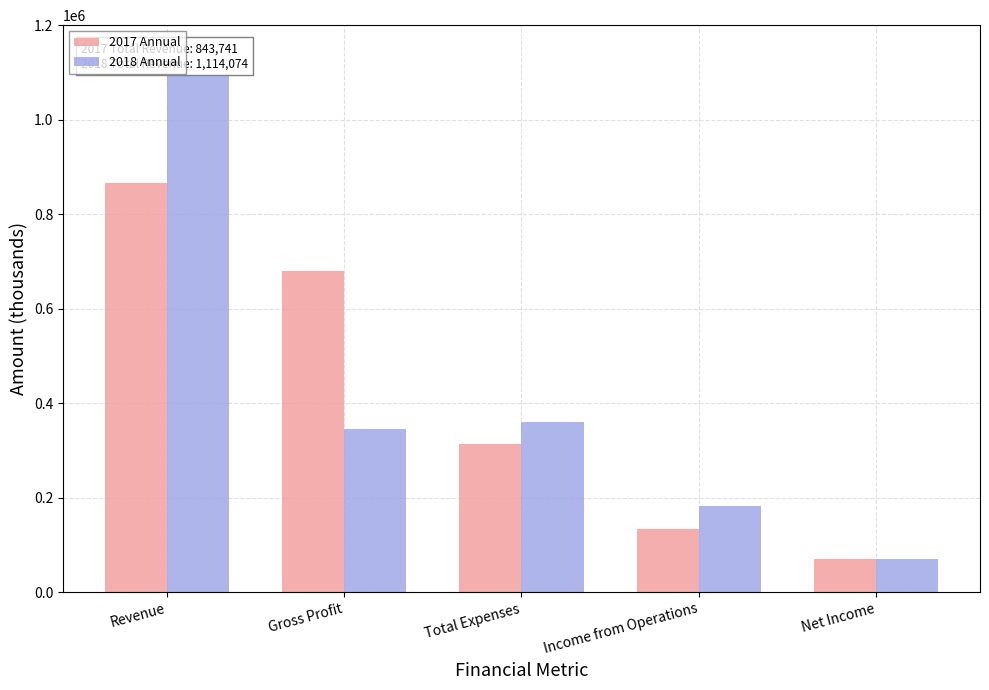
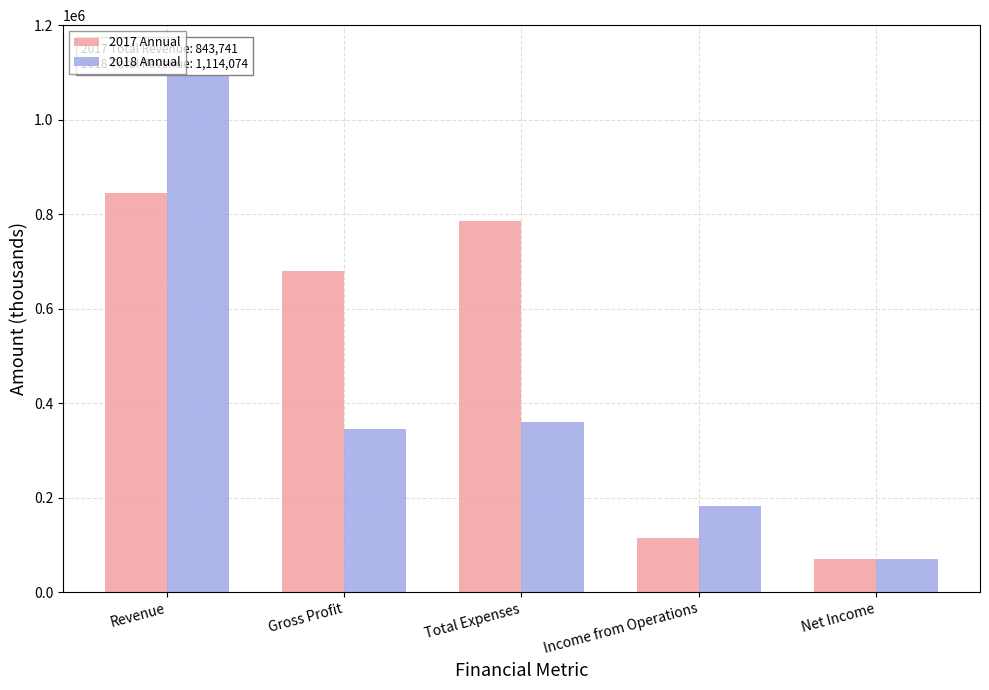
  {
    "2017 Annual": {
-     "Revenue": 870000,
+     "Revenue": 840000,
      "Gross Profit": 680000,
-     "Total Expenses": 310000,
-     "Income from Operations": 130000,
+     "Total Expenses": 780000,
+     "Income from Operations": 110000,
      "Net Income": 70000
    },
    "2018 Annual": {
      "Gross Profit": 340000,
      "Total Expenses": 360000,
      "Income from Operations": 180000,
      "Net Income": 70000
    }
  }
